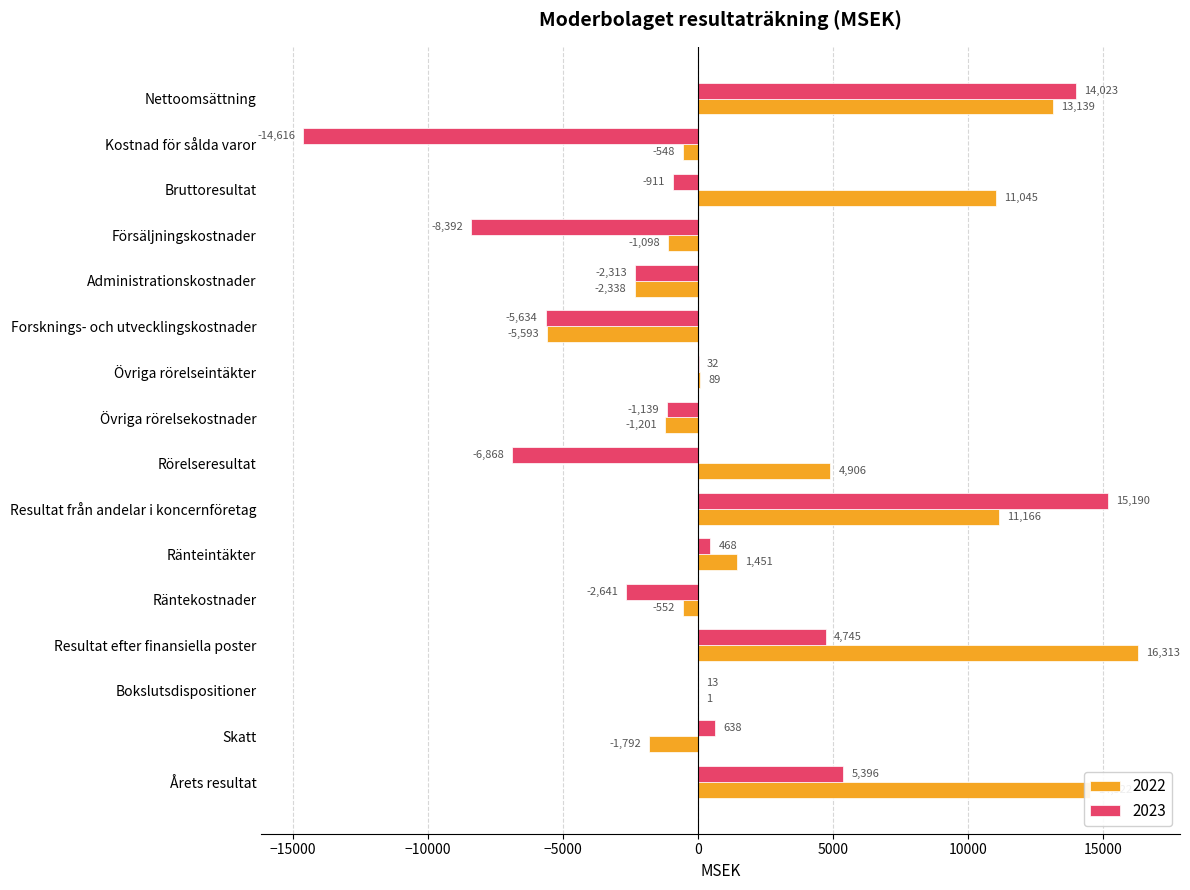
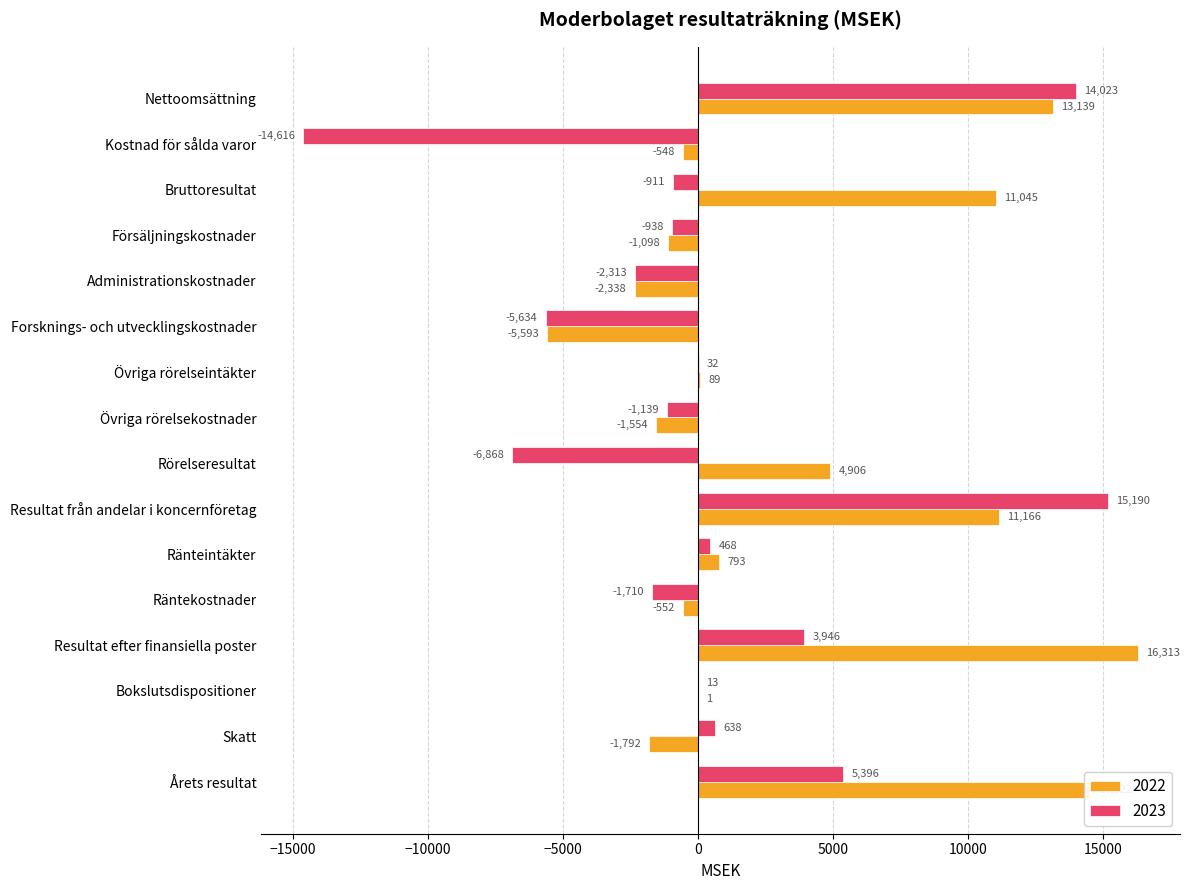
  {
    "2022": {
      "Nettoomsättning": "13,139",
      "Kostnad för sålda varor": "-548",
      "Bruttoresultat": "11,045",
      "Försäljningskostnader": "-1,098",
      "Administrationskostnader": "-2,338",
      "Forsknings- och utvecklingskostnader": "-5,593",
      "Övriga rörelseintäkter": "89",
-     "Övriga rörelsekostnader": "-1,201",
+     "Övriga rörelsekostnader": "-1,554",
      "Rörelseresultat": "4,906",
      "Resultat från andelar i koncernföretag": "11,166",
-     "Ränteintäkter": "1,451",
+     "Ränteintäkter": "793",
      "Räntekostnader": "-552",
      "Resultat efter finansiella poster": "16,313",
      "Bokslutsdispositioner": "1",
      "Skatt": "-1,792"
    },
    "2023": {
      "Nettoomsättning": "14,023",
      "Kostnad för sålda varor": "-14,616",
      "Bruttoresultat": "-911",
-     "Försäljningskostnader": "-8,392",
+     "Försäljningskostnader": "-938",
      "Administrationskostnader": "-2,313",
      "Forsknings- och utvecklingskostnader": "-5,634",
      "Övriga rörelseintäkter": "32",
      "Övriga rörelsekostnader": "-1,139",
      "Rörelseresultat": "-6,868",
      "Resultat från andelar i koncernföretag": "15,190",
      "Ränteintäkter": "468",
-     "Räntekostnader": "-2,641",
-     "Resultat efter finansiella poster": "4,745",
+     "Räntekostnader": "-1,710",
+     "Resultat efter finansiella poster": "3,946",
      "Bokslutsdispositioner": "13",
      "Skatt": "638",
      "Årets resultat": "5,396"
    }
  }
